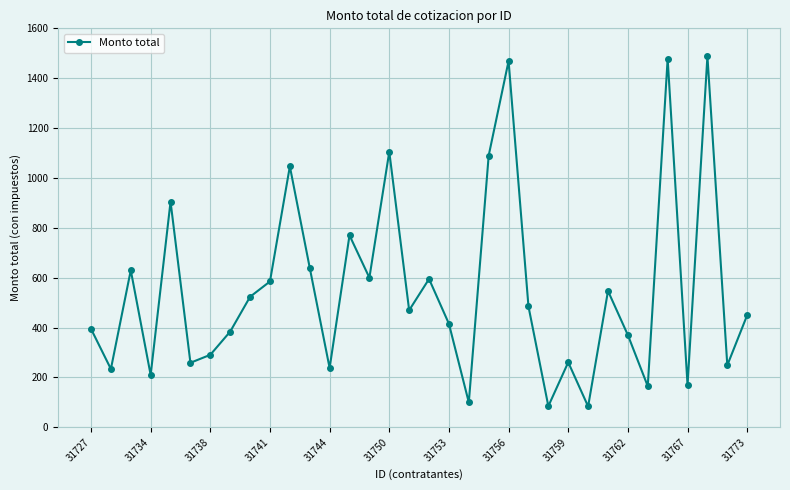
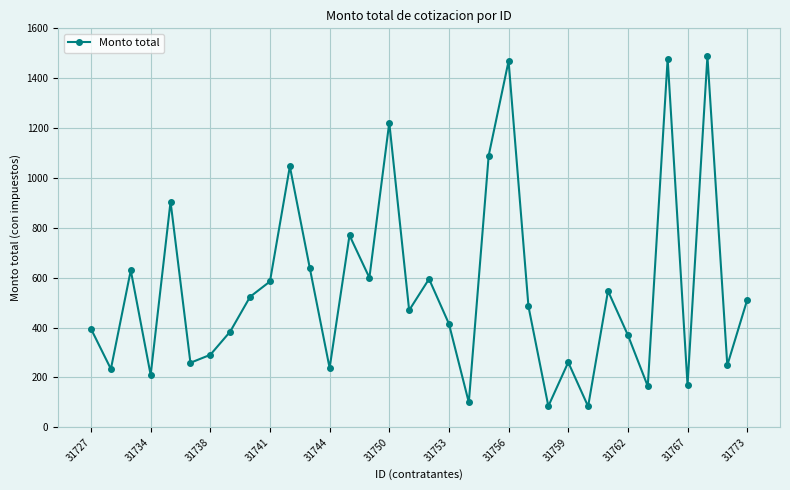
  {
    "31727": 400,
    "31734": 210,
    "31738": 290,
    "31741": 590,
    "31744": 240,
-   "31750": 1110,
+   "31750": 1220,
    "31753": 420,
    "31756": 1470,
    "31759": 260,
    "31762": 370,
    "31767": 170,
-   "31773": 450
+   "31773": 510
  }
